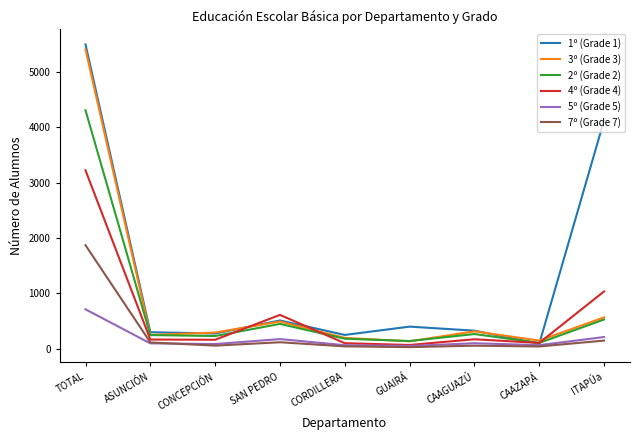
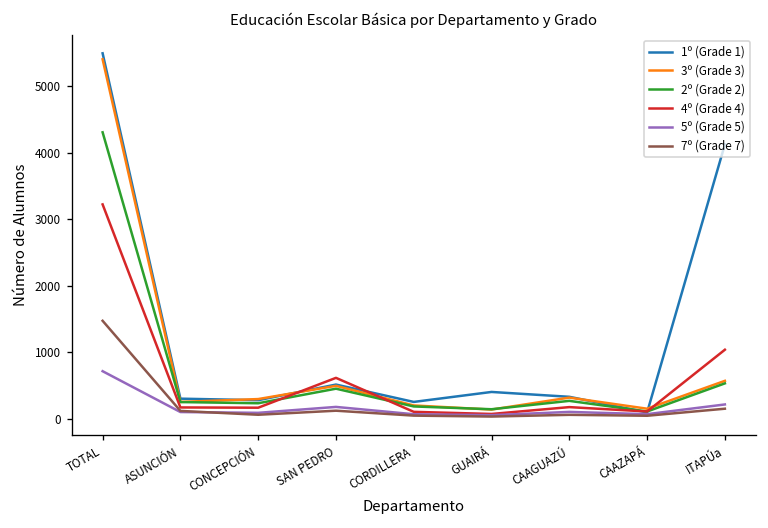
  {
    "1º (Grade 1)": {
      "TOTAL": 5500,
      "ASUNCIÓN": 300,
      "CORDILLERA": 300,
      "GUAIRÁ": 400
    },
    "3º (Grade 3)": {
      "TOTAL": 5400
    },
    "2º (Grade 2)": {
      "TOTAL": 4300,
      "CAAGUAZÚ": 300
    },
    "4º (Grade 4)": {
      "TOTAL": 3200,
      "ASUNCIÓN": 200,
      "CONCEPCIÓN": 200,
      "SAN PEDRO": 600,
      "CAAGUAZÚ": 200,
      "ITAPÚa": 1000
    },
    "5º (Grade 5)": {
      "TOTAL": 700,
      "SAN PEDRO": 200,
      "ITAPÚa": 200
    },
    "7º (Grade 7)": {
-     "TOTAL": 1900,
+     "TOTAL": 1500,
      "SAN PEDRO": 100,
      "ITAPÚa": 200
    }
  }
